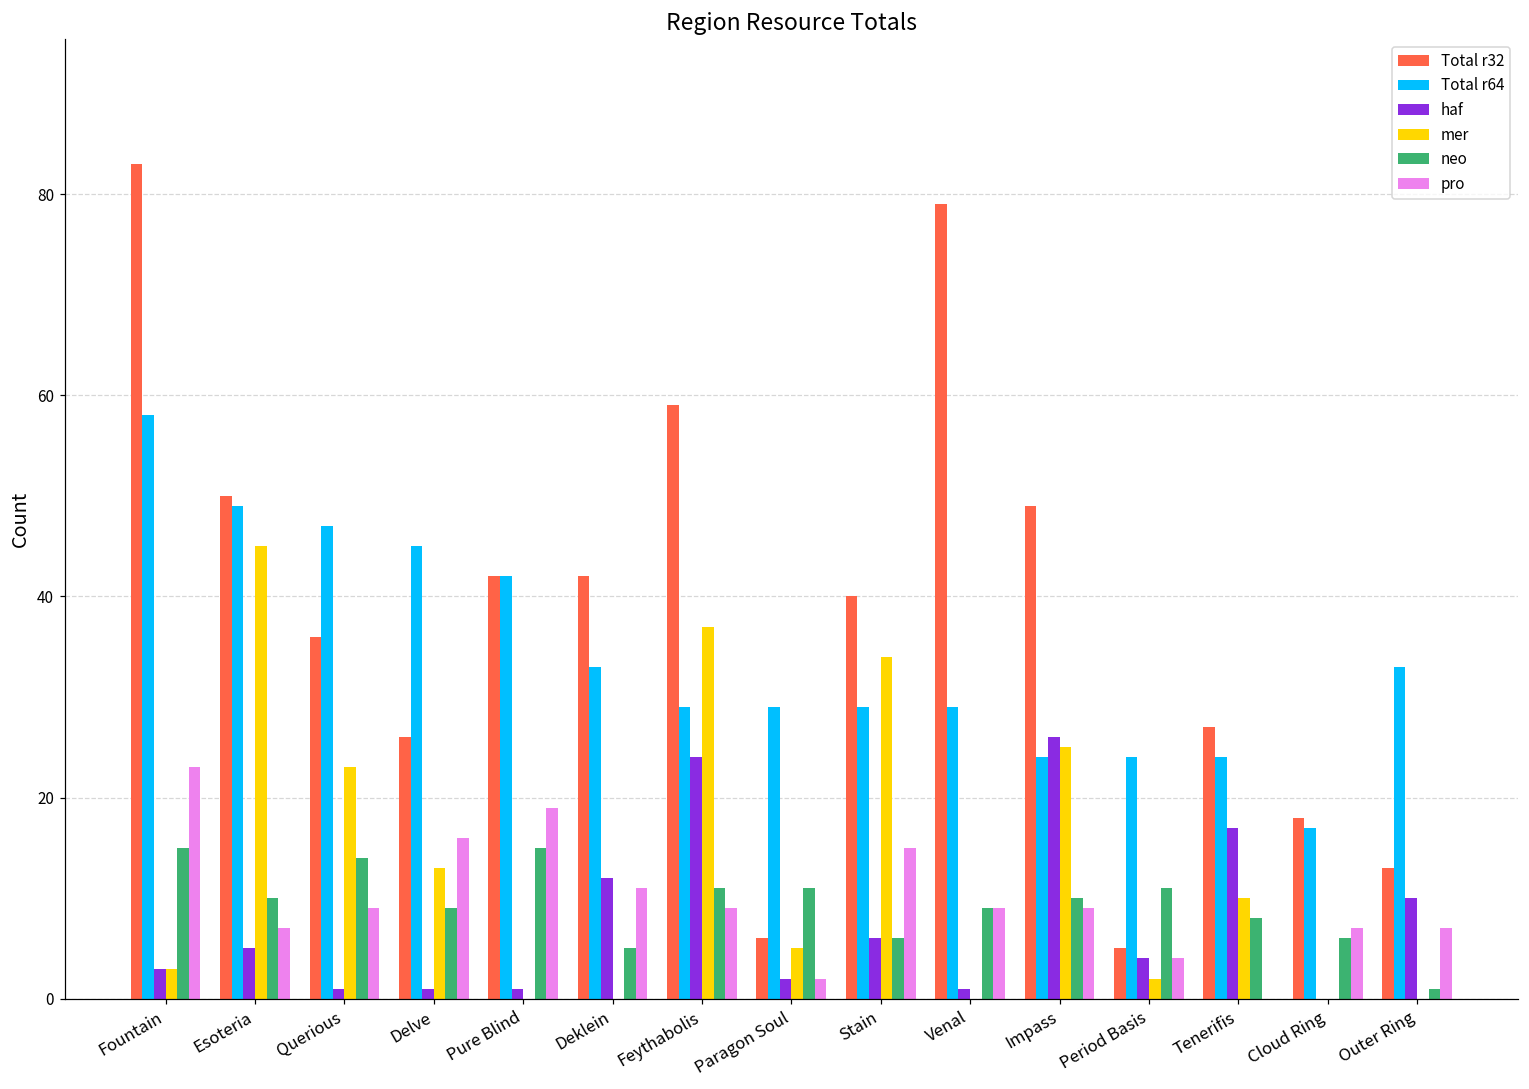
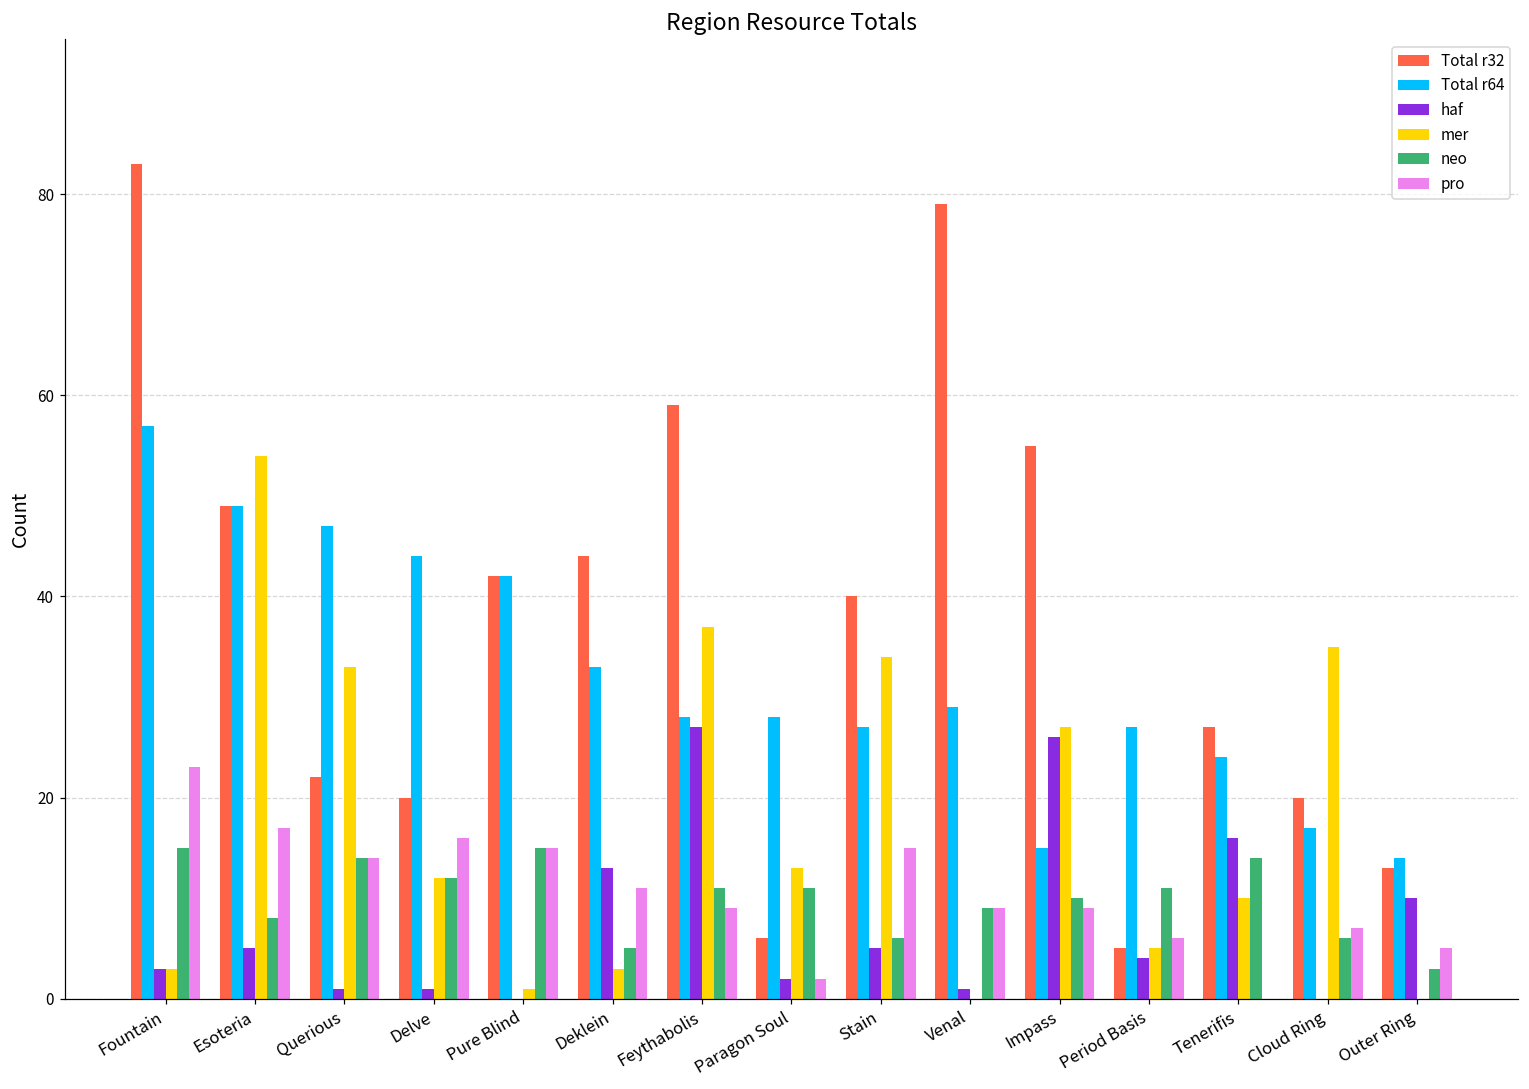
  {
    "Total r32": {
      "Fountain": 83,
-     "Esoteria": 50,
-     "Querious": 36,
-     "Delve": 26,
+     "Esoteria": 49,
+     "Querious": 22,
+     "Delve": 20,
      "Pure Blind": 42,
-     "Deklein": 42,
+     "Deklein": 44,
      "Feythabolis": 59,
      "Paragon Soul": 6,
      "Stain": 40,
      "Venal": 79,
-     "Impass": 49,
+     "Impass": 55,
      "Period Basis": 5,
      "Tenerifis": 27,
-     "Cloud Ring": 18,
+     "Cloud Ring": 20,
      "Outer Ring": 13
    },
    "Total r64": {
-     "Fountain": 58,
+     "Fountain": 57,
      "Esoteria": 49,
      "Querious": 47,
-     "Delve": 45,
+     "Delve": 44,
      "Pure Blind": 42,
      "Deklein": 33,
-     "Feythabolis": 29,
-     "Paragon Soul": 29,
-     "Stain": 29,
+     "Feythabolis": 28,
+     "Paragon Soul": 28,
+     "Stain": 27,
      "Venal": 29,
-     "Impass": 24,
-     "Period Basis": 24,
+     "Impass": 15,
+     "Period Basis": 27,
      "Tenerifis": 24,
      "Cloud Ring": 17,
-     "Outer Ring": 33
+     "Outer Ring": 14
    },
    "haf": {
      "Fountain": 3,
      "Esoteria": 5,
      "Querious": 1,
      "Delve": 1,
-     "Pure Blind": 1,
-     "Deklein": 12,
-     "Feythabolis": 24,
+     "Pure Blind": 0,
+     "Deklein": 13,
+     "Feythabolis": 27,
      "Paragon Soul": 2,
-     "Stain": 6,
+     "Stain": 5,
      "Venal": 1,
      "Impass": 26,
      "Period Basis": 4,
-     "Tenerifis": 17,
+     "Tenerifis": 16,
      "Cloud Ring": 0,
      "Outer Ring": 10
    },
    "mer": {
      "Fountain": 3,
-     "Esoteria": 45,
-     "Querious": 23,
-     "Delve": 13,
-     "Pure Blind": 0,
-     "Deklein": 0,
+     "Esoteria": 54,
+     "Querious": 33,
+     "Delve": 12,
+     "Pure Blind": 1,
+     "Deklein": 3,
      "Feythabolis": 37,
-     "Paragon Soul": 5,
+     "Paragon Soul": 13,
      "Stain": 34,
      "Venal": 0,
-     "Impass": 25,
-     "Period Basis": 2,
+     "Impass": 27,
+     "Period Basis": 5,
      "Tenerifis": 10,
-     "Cloud Ring": 0,
+     "Cloud Ring": 35,
      "Outer Ring": 0
    },
    "neo": {
      "Fountain": 15,
-     "Esoteria": 10,
+     "Esoteria": 8,
      "Querious": 14,
-     "Delve": 9,
+     "Delve": 12,
      "Pure Blind": 15,
      "Deklein": 5,
      "Feythabolis": 11,
      "Paragon Soul": 11,
      "Stain": 6,
      "Venal": 9,
      "Impass": 10,
      "Period Basis": 11,
-     "Tenerifis": 8,
+     "Tenerifis": 14,
      "Cloud Ring": 6,
-     "Outer Ring": 1
+     "Outer Ring": 3
    },
    "pro": {
      "Fountain": 23,
-     "Esoteria": 7,
-     "Querious": 9,
+     "Esoteria": 17,
+     "Querious": 14,
      "Delve": 16,
-     "Pure Blind": 19,
+     "Pure Blind": 15,
      "Deklein": 11,
      "Feythabolis": 9,
      "Paragon Soul": 2,
      "Stain": 15,
      "Venal": 9,
      "Impass": 9,
-     "Period Basis": 4,
+     "Period Basis": 6,
      "Tenerifis": 0,
      "Cloud Ring": 7,
-     "Outer Ring": 7
+     "Outer Ring": 5
    }
  }
